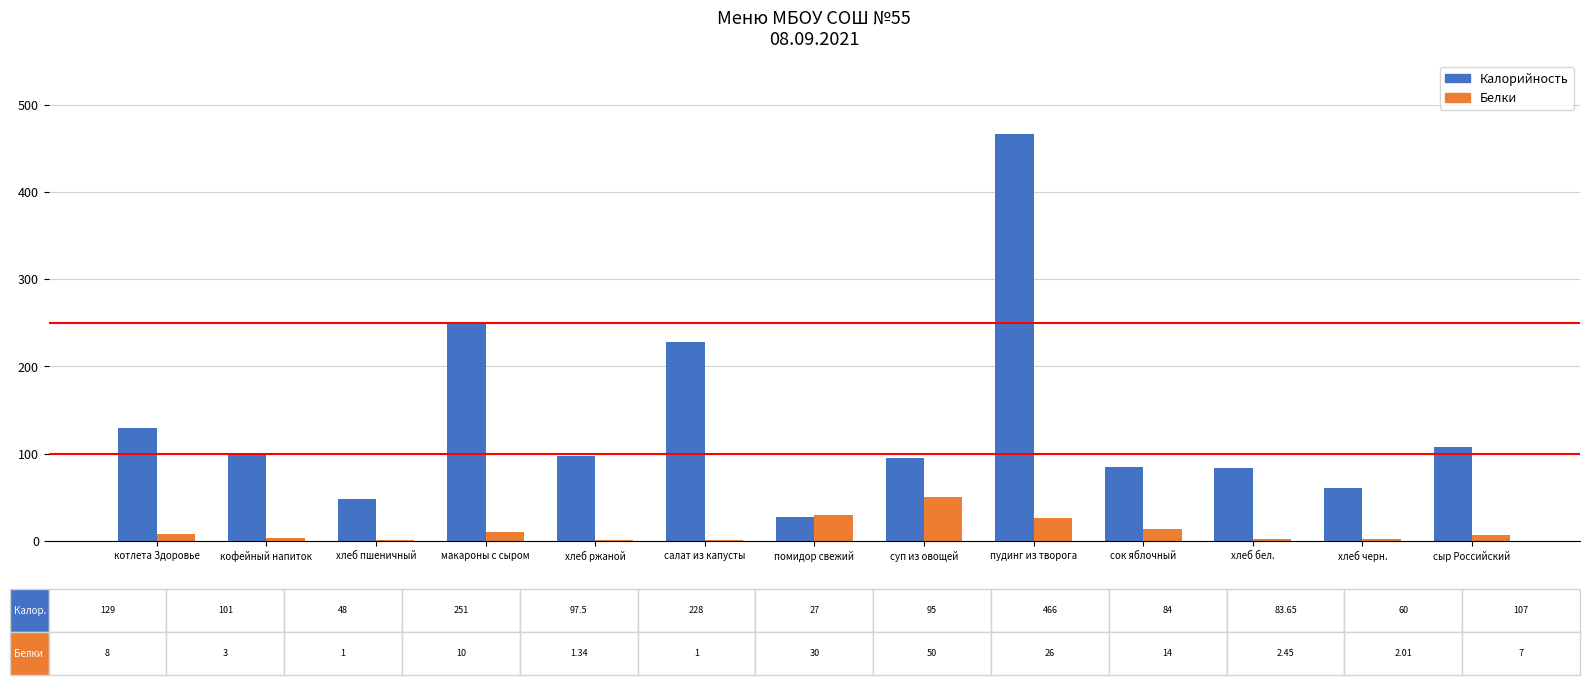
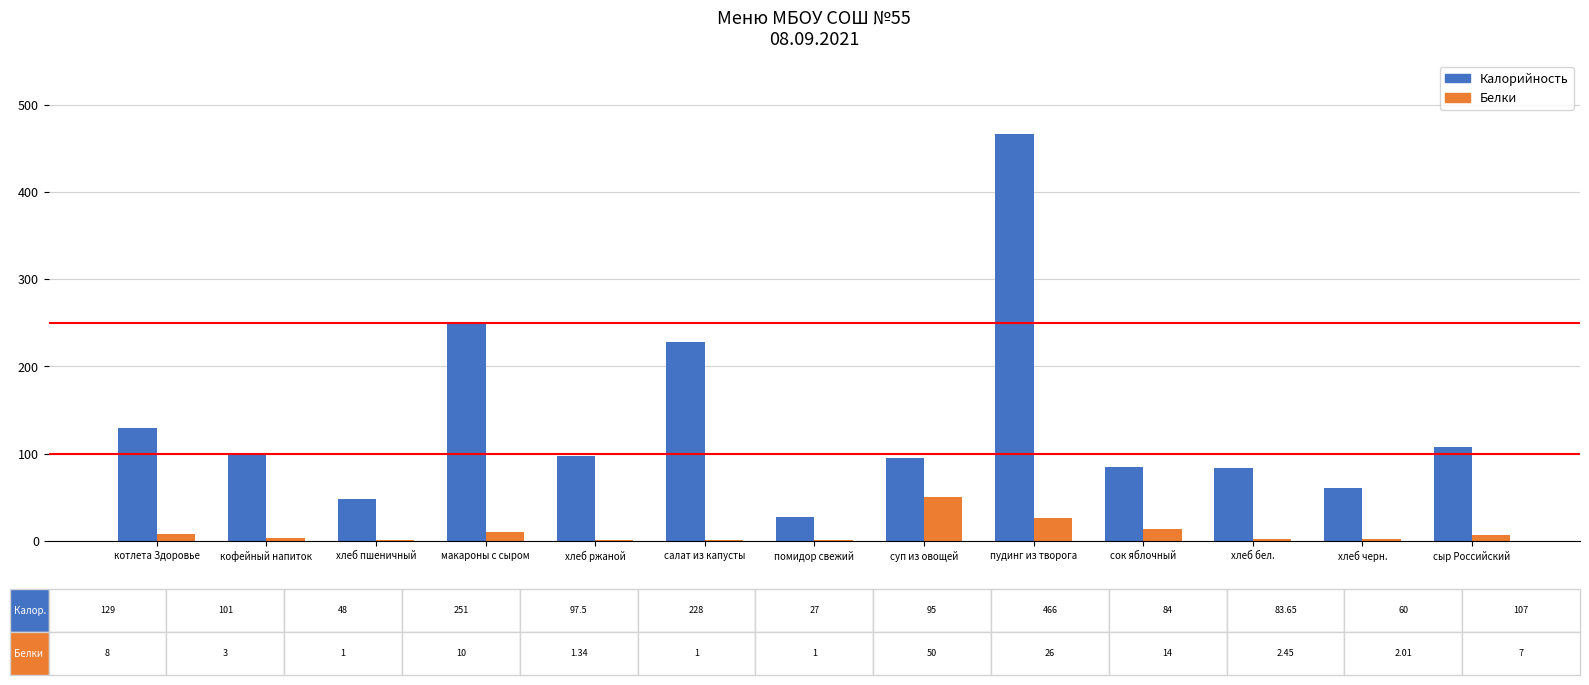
  {
    "Калорийность": {
      "котлета Здоровье": 130,
      "кофейный напиток": 100,
      "хлеб пшеничный": 50,
      "макароны с сыром": 250,
      "хлеб ржаной": 100,
      "салат из капусты": 230,
      "помидор свежий": 30,
      "суп из овощей": 100,
      "пудинг из творога": 470,
      "сок яблочный": 80,
      "хлеб бел.": 80,
      "хлеб черн.": 60,
      "сыр Российский": 110
    },
    "Белки": {
-     "помидор свежий": 30
+     "помидор свежий": 1
    }
  }
